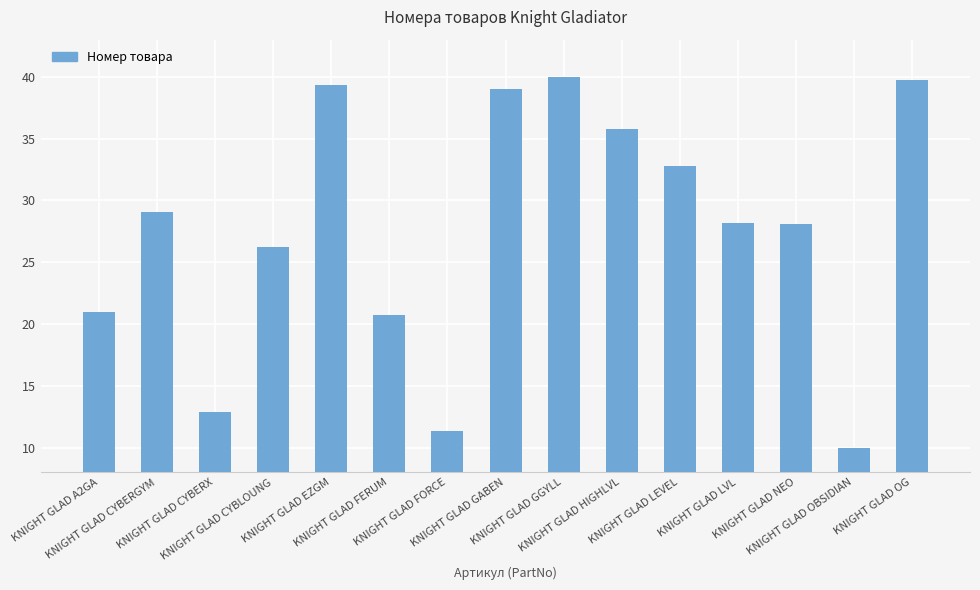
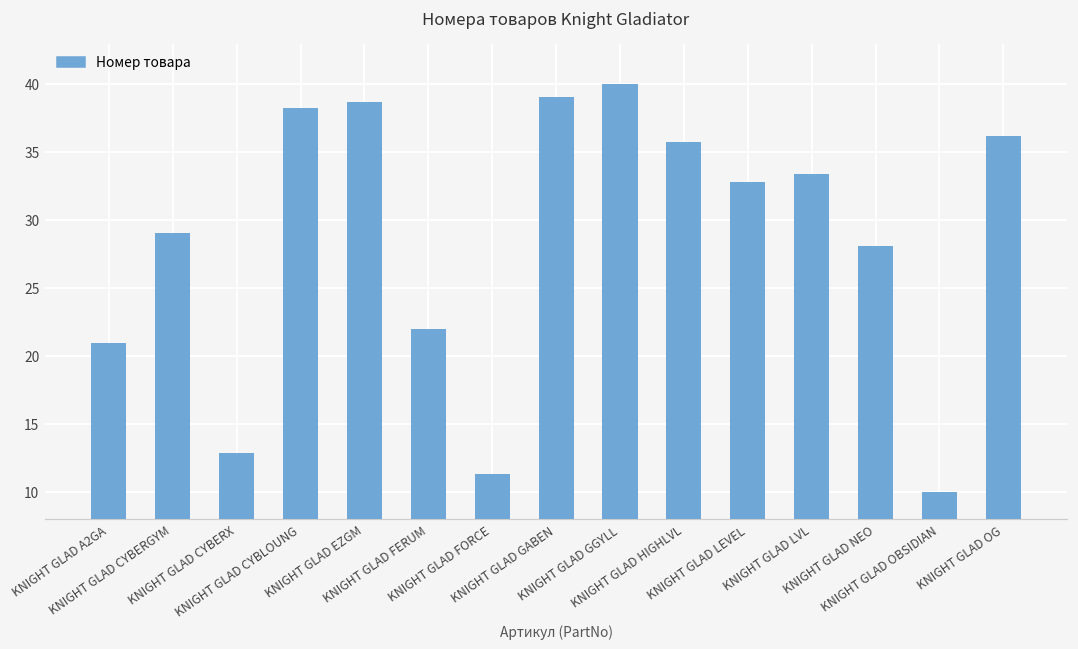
  {
    "KNIGHT GLAD A2GA": 21.0,
    "KNIGHT GLAD CYBERGYM": 29.0,
    "KNIGHT GLAD CYBERX": 12.9,
-   "KNIGHT GLAD CYBLOUNG": 26.3,
-   "KNIGHT GLAD EZGM": 39.3,
-   "KNIGHT GLAD FERUM": 20.7,
+   "KNIGHT GLAD CYBLOUNG": 38.3,
+   "KNIGHT GLAD EZGM": 38.7,
+   "KNIGHT GLAD FERUM": 22.0,
    "KNIGHT GLAD FORCE": 11.3,
    "KNIGHT GLAD GABEN": 39.0,
    "KNIGHT GLAD GGYLL": 40.0,
    "KNIGHT GLAD HIGHLVL": 35.8,
    "KNIGHT GLAD LEVEL": 32.8,
-   "KNIGHT GLAD LVL": 28.2,
+   "KNIGHT GLAD LVL": 33.4,
    "KNIGHT GLAD NEO": 28.1,
    "KNIGHT GLAD OBSIDIAN": 10.0,
-   "KNIGHT GLAD OG": 39.7
+   "KNIGHT GLAD OG": 36.2
  }
